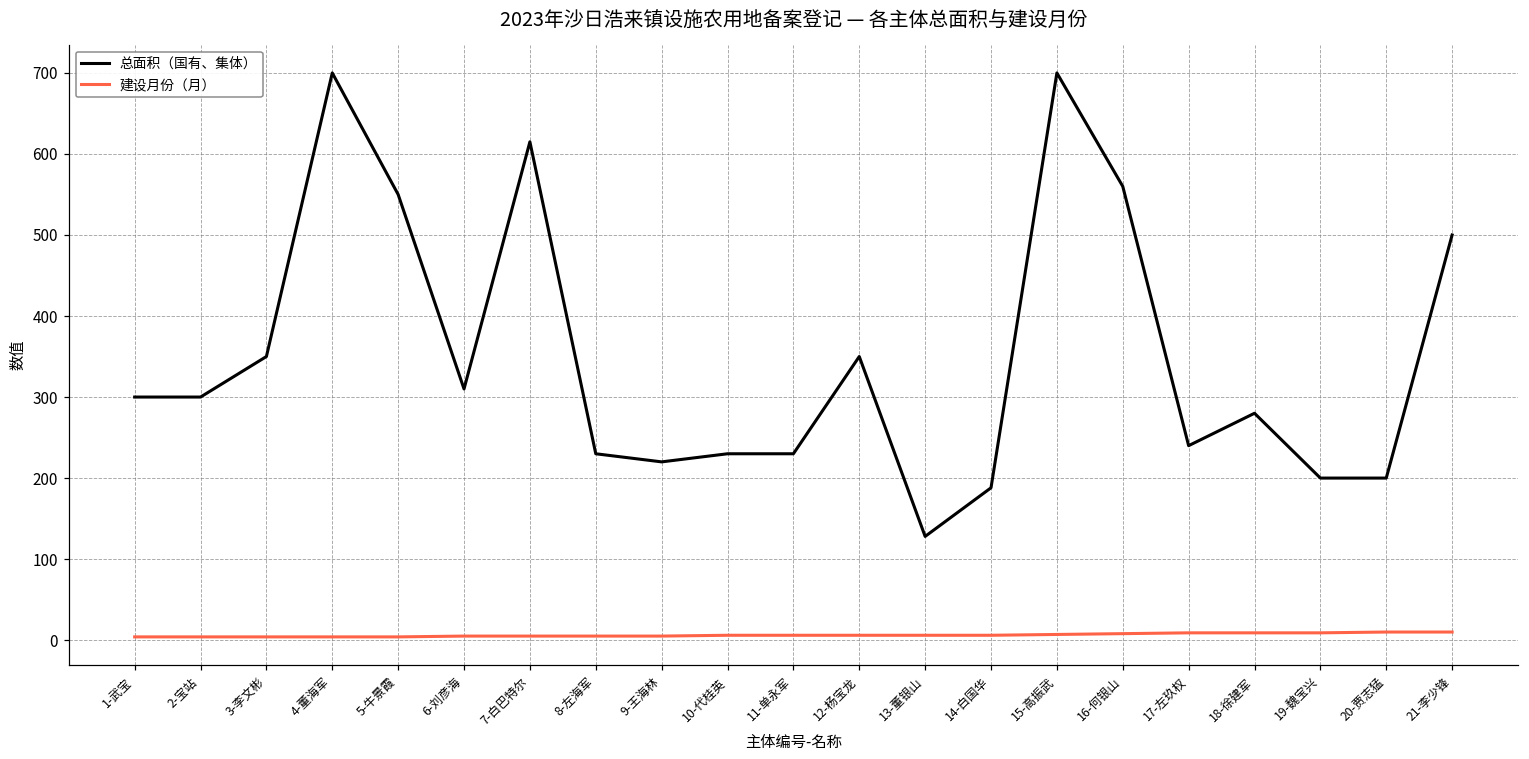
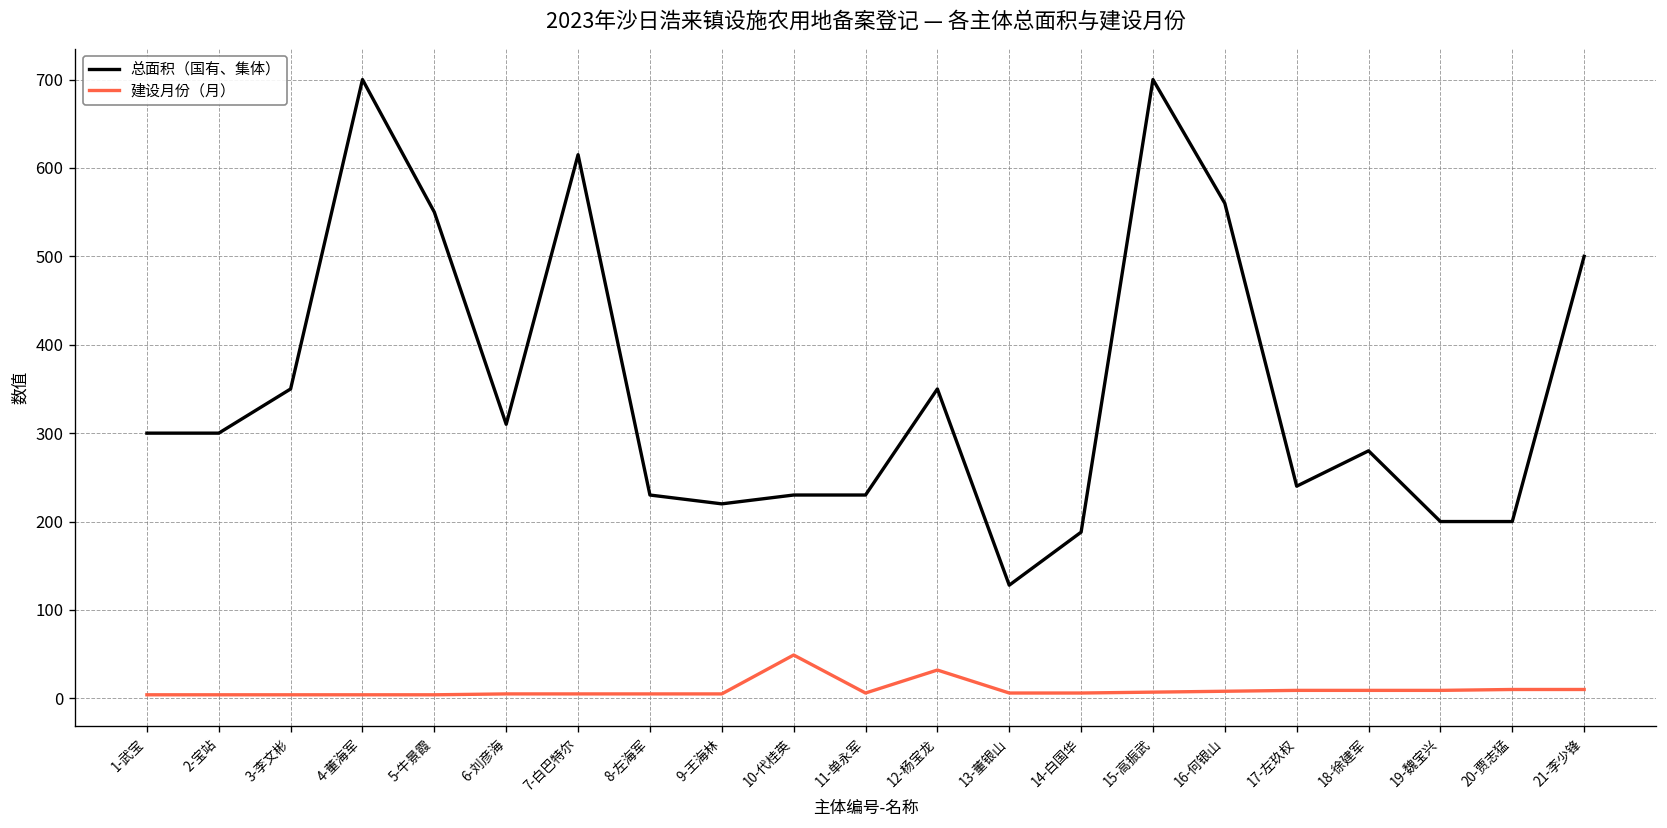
  {
    "总面积（国有、集体）": {
      "1-武宝": 300,
      "2-宝站": 300,
      "3-李文彬": 350,
      "4-董海军": 700,
      "5-牛景霞": 550,
      "6-刘彦海": 310,
      "7-白巴特尔": 620,
      "8-左海军": 230,
      "9-王海林": 220,
      "10-代桂英": 230,
      "11-单永军": 230,
      "12-杨宝龙": 350,
      "13-董银山": 130,
      "14-白国华": 190,
      "15-高振武": 700,
      "16-何银山": 560,
      "17-左玖权": 240,
      "18-徐建军": 280,
      "19-魏宝兴": 200,
      "20-贾志猛": 200,
      "21-李少锋": 500
    },
    "建设月份（月）": {
      "1-武宝": 0,
      "2-宝站": 0,
      "3-李文彬": 0,
      "4-董海军": 0,
      "5-牛景霞": 0,
      "6-刘彦海": 10,
      "7-白巴特尔": 10,
      "8-左海军": 10,
      "9-王海林": 10,
-     "10-代桂英": 10,
+     "10-代桂英": 50,
      "11-单永军": 10,
-     "12-杨宝龙": 10,
+     "12-杨宝龙": 30,
      "13-董银山": 10,
      "14-白国华": 10,
      "15-高振武": 10,
      "16-何银山": 10,
      "17-左玖权": 10,
      "18-徐建军": 10,
      "19-魏宝兴": 10,
      "20-贾志猛": 10,
      "21-李少锋": 10
    }
  }
